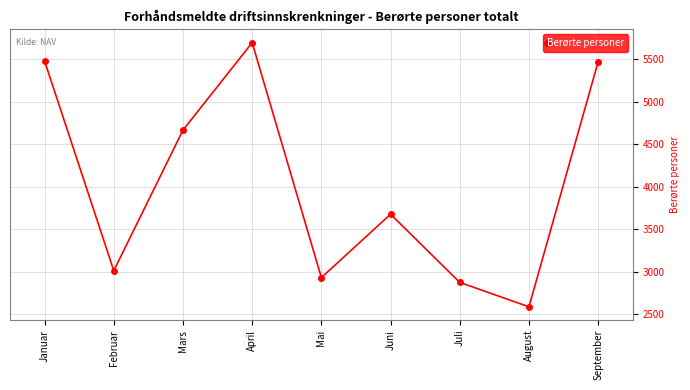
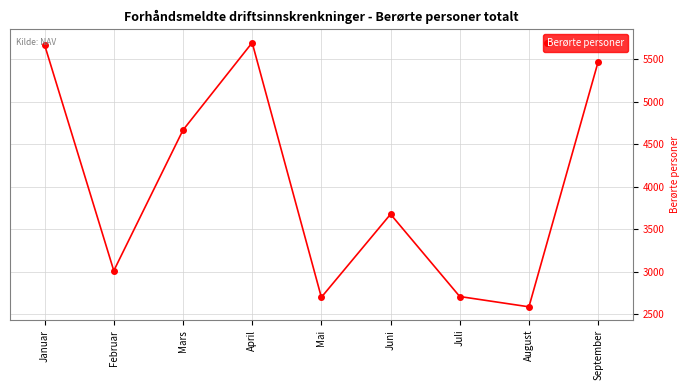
  {
-   "Januar": 5500,
+   "Januar": 5700,
    "Februar": 3000,
    "Mars": 4700,
    "April": 5700,
-   "Mai": 2900,
+   "Mai": 2700,
    "Juni": 3700,
-   "Juli": 2900,
+   "Juli": 2700,
    "August": 2600,
    "September": 5500
  }
